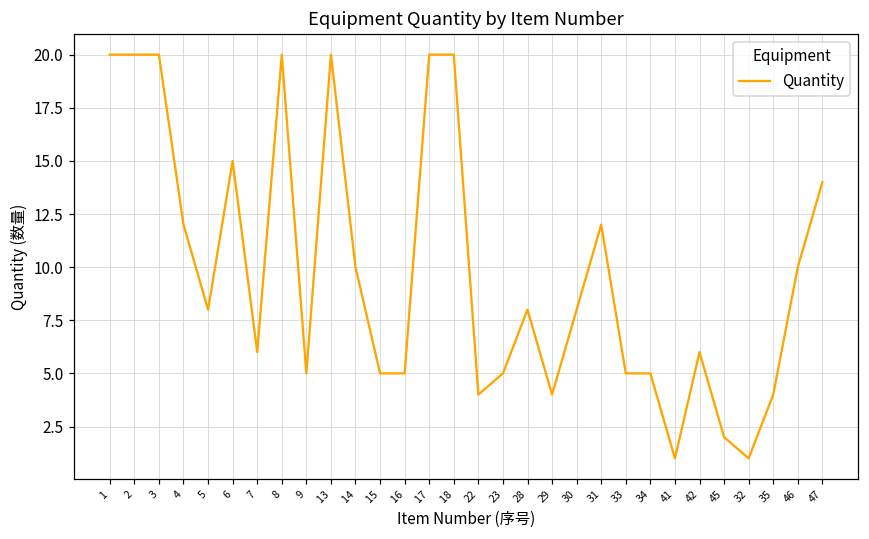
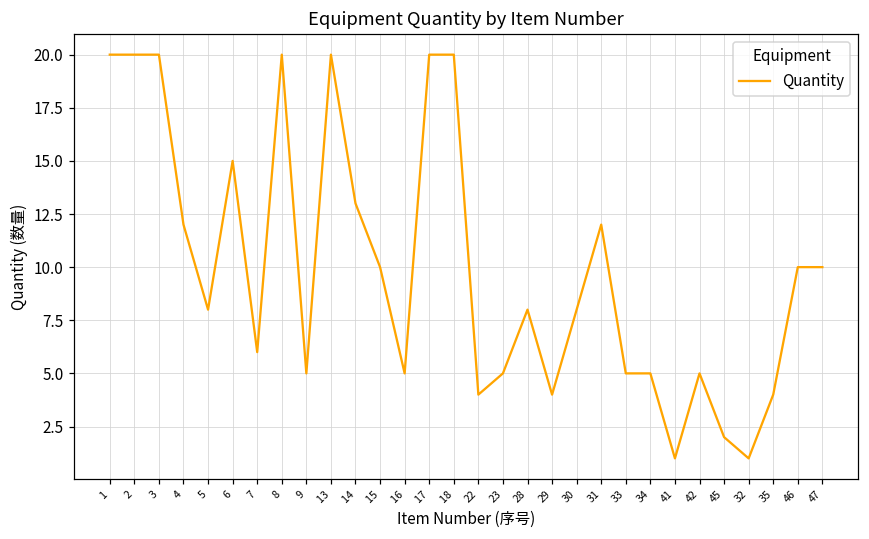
  {
    "1": 20,
    "2": 20,
    "3": 20,
    "4": 12,
    "5": 8,
    "6": 15,
    "7": 6,
    "8": 20,
    "9": 5,
    "13": 20,
-   "14": 10,
-   "15": 5,
+   "14": 13,
+   "15": 10,
    "16": 5,
    "17": 20,
    "18": 20,
    "22": 4,
    "23": 5,
    "28": 8,
    "29": 4,
    "30": 8,
    "31": 12,
    "33": 5,
    "34": 5,
    "41": 1,
-   "42": 6,
+   "42": 5,
    "45": 2,
    "32": 1,
    "35": 4,
    "46": 10,
-   "47": 14
+   "47": 10
  }
